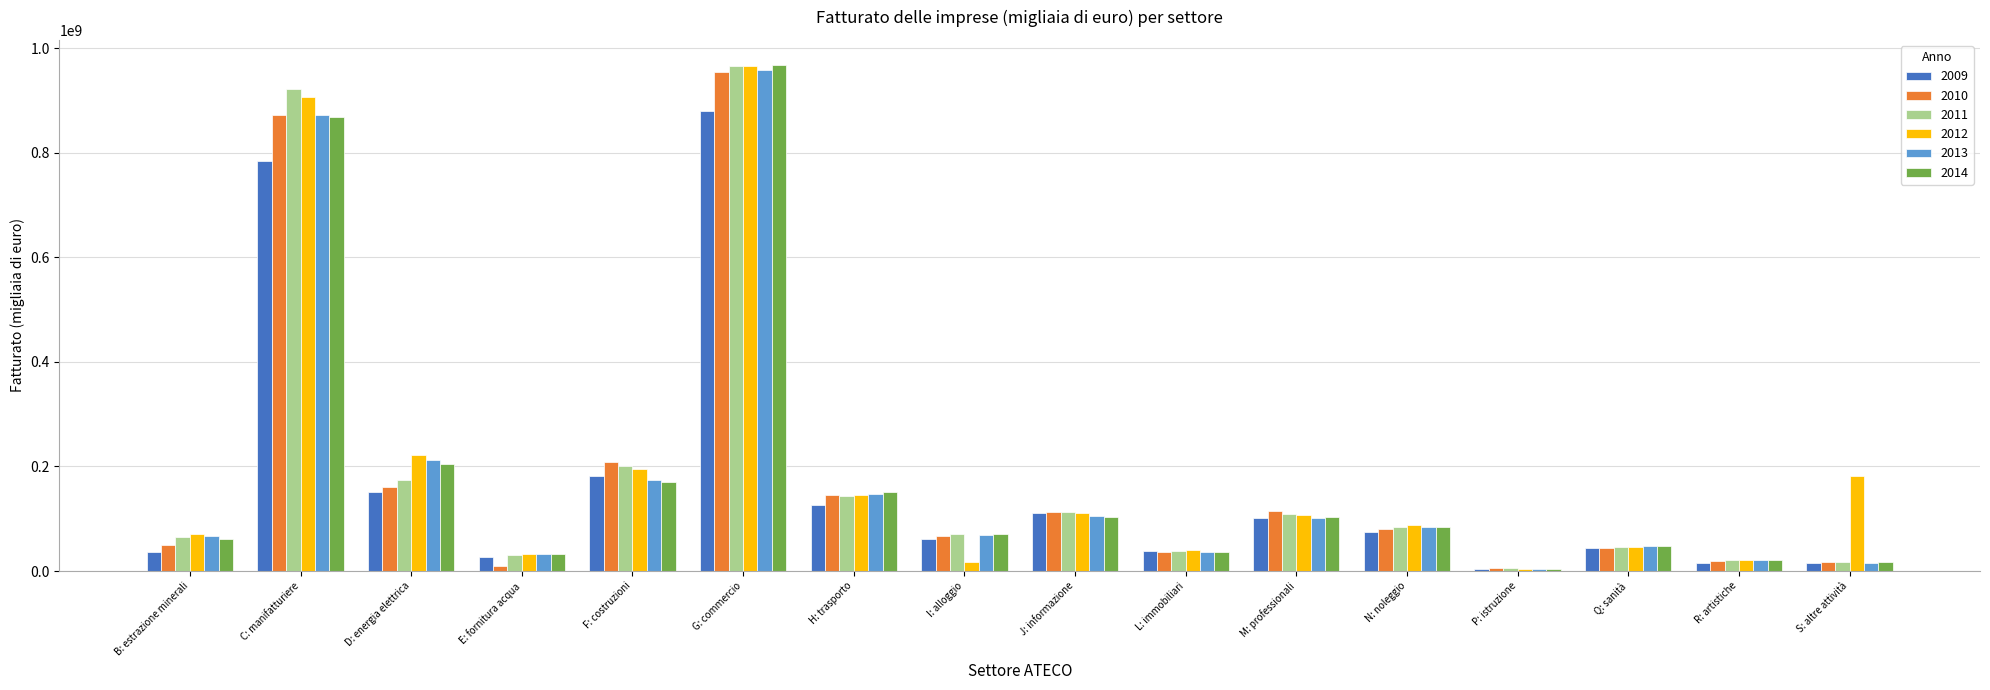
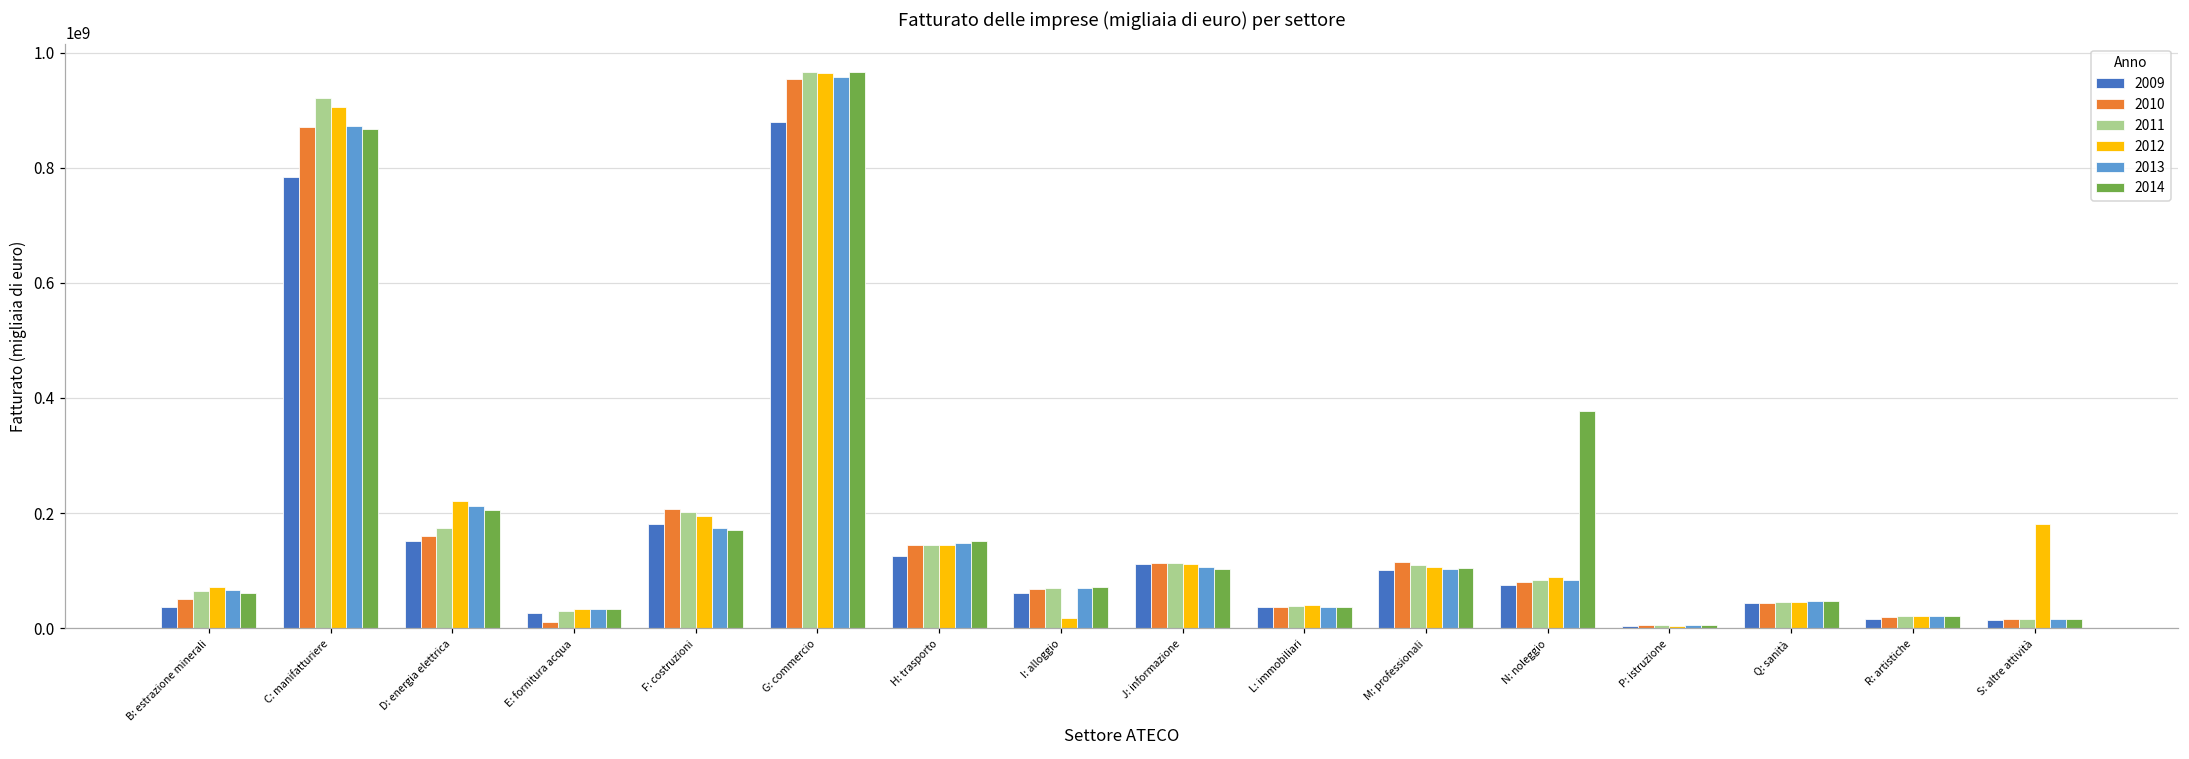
  {
    "2010": {
      "B: estrazione minerali": 50000000,
      "C: manifatturiere": 870000000,
      "D: energia elettrica": 160000000,
      "E: fornitura acqua": 10000000,
      "F: costruzioni": 210000000,
      "G: commercio": 950000000,
      "H: trasporto": 140000000,
      "I: alloggio": 70000000,
      "J: informazione": 110000000,
      "L: immobiliari": 40000000,
      "M: professionali": 120000000,
      "N: noleggio": 80000000,
      "P: istruzione": 10000000,
      "Q: sanità": 40000000,
      "R: artistiche": 20000000,
      "S: altre attività": 20000000
    },
    "2011": {
      "B: estrazione minerali": 60000000,
      "C: manifatturiere": 920000000,
      "D: energia elettrica": 170000000,
      "E: fornitura acqua": 30000000,
      "F: costruzioni": 200000000,
      "G: commercio": 970000000,
      "H: trasporto": 140000000,
      "I: alloggio": 70000000,
      "J: informazione": 110000000,
      "L: immobiliari": 40000000,
      "M: professionali": 110000000,
      "N: noleggio": 80000000,
      "P: istruzione": 0,
      "Q: sanità": 50000000,
      "R: artistiche": 20000000,
      "S: altre attività": 20000000
    },
    "2012": {
      "B: estrazione minerali": 70000000,
      "C: manifatturiere": 910000000,
      "D: energia elettrica": 220000000,
      "E: fornitura acqua": 30000000,
      "F: costruzioni": 190000000,
      "G: commercio": 970000000,
      "H: trasporto": 140000000,
      "I: alloggio": 20000000,
      "J: informazione": 110000000,
      "L: immobiliari": 40000000,
      "M: professionali": 110000000,
      "N: noleggio": 90000000,
      "Q: sanità": 50000000,
      "R: artistiche": 20000000,
      "S: altre attività": 180000000
    },
    "2014": {
      "B: estrazione minerali": 60000000,
      "C: manifatturiere": 870000000,
      "D: energia elettrica": 210000000,
      "E: fornitura acqua": 30000000,
      "F: costruzioni": 170000000,
      "G: commercio": 970000000,
      "H: trasporto": 150000000,
      "I: alloggio": 70000000,
      "J: informazione": 100000000,
      "L: immobiliari": 40000000,
      "M: professionali": 100000000,
-     "N: noleggio": 80000000,
+     "N: noleggio": 380000000,
      "Q: sanità": 50000000,
      "R: artistiche": 20000000,
      "S: altre attività": 20000000
    }
  }
